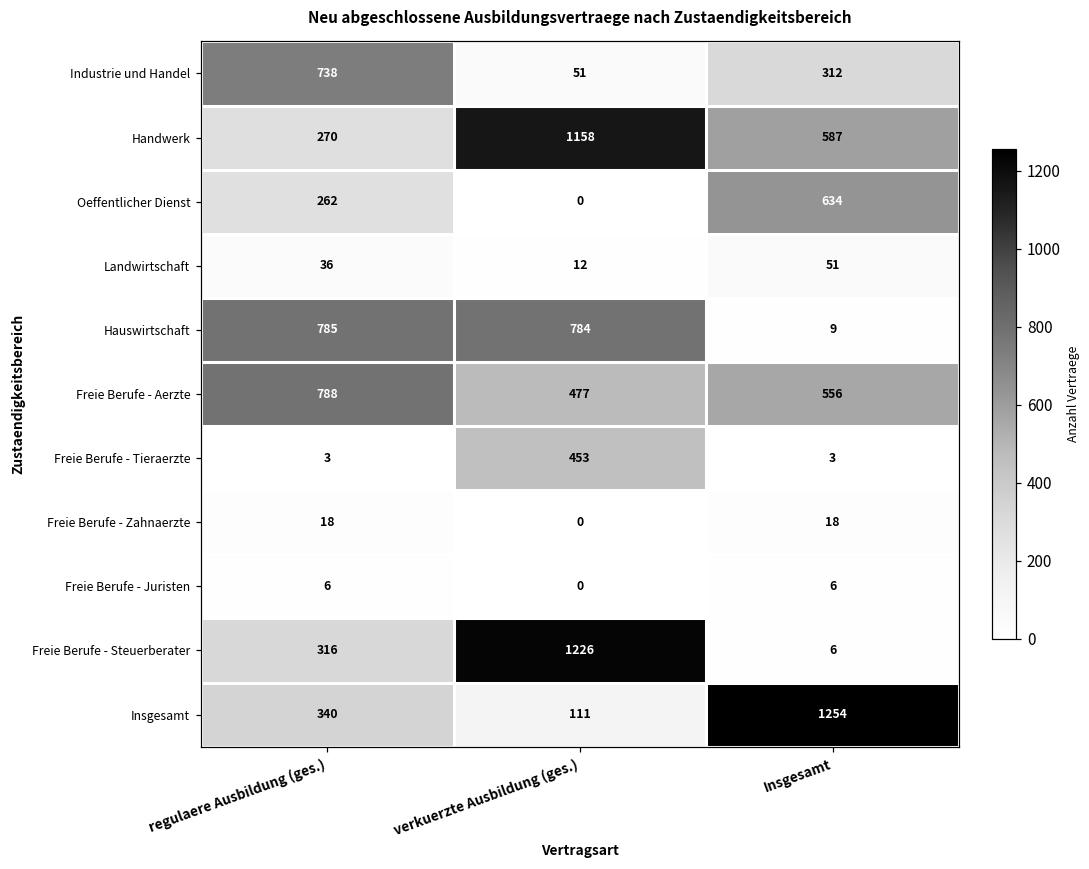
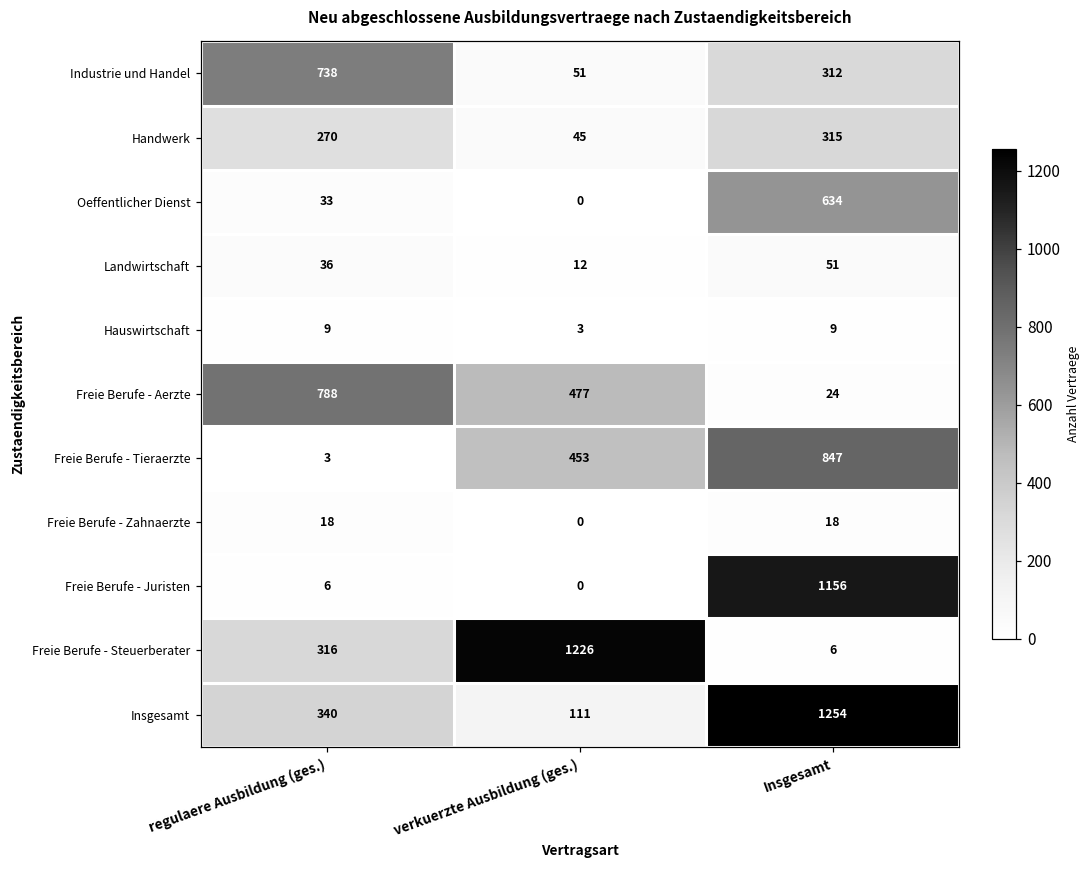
  {
    "Industrie und Handel": {
      "regulaere Ausbildung (ges.)": 738,
      "verkuerzte Ausbildung (ges.)": 51,
      "Insgesamt": 312
    },
    "Handwerk": {
      "regulaere Ausbildung (ges.)": 270,
-     "verkuerzte Ausbildung (ges.)": 1158,
-     "Insgesamt": 587
+     "verkuerzte Ausbildung (ges.)": 45,
+     "Insgesamt": 315
    },
    "Oeffentlicher Dienst": {
-     "regulaere Ausbildung (ges.)": 262,
+     "regulaere Ausbildung (ges.)": 33,
      "verkuerzte Ausbildung (ges.)": 0,
      "Insgesamt": 634
    },
    "Landwirtschaft": {
      "regulaere Ausbildung (ges.)": 36,
      "verkuerzte Ausbildung (ges.)": 12,
      "Insgesamt": 51
    },
    "Hauswirtschaft": {
-     "regulaere Ausbildung (ges.)": 785,
-     "verkuerzte Ausbildung (ges.)": 784,
+     "regulaere Ausbildung (ges.)": 9,
+     "verkuerzte Ausbildung (ges.)": 3,
      "Insgesamt": 9
    },
    "Freie Berufe - Aerzte": {
      "regulaere Ausbildung (ges.)": 788,
      "verkuerzte Ausbildung (ges.)": 477,
-     "Insgesamt": 556
+     "Insgesamt": 24
    },
    "Freie Berufe - Tieraerzte": {
      "regulaere Ausbildung (ges.)": 3,
      "verkuerzte Ausbildung (ges.)": 453,
-     "Insgesamt": 3
+     "Insgesamt": 847
    },
    "Freie Berufe - Zahnaerzte": {
      "regulaere Ausbildung (ges.)": 18,
      "verkuerzte Ausbildung (ges.)": 0,
      "Insgesamt": 18
    },
    "Freie Berufe - Juristen": {
      "regulaere Ausbildung (ges.)": 6,
      "verkuerzte Ausbildung (ges.)": 0,
-     "Insgesamt": 6
+     "Insgesamt": 1156
    },
    "Freie Berufe - Steuerberater": {
      "regulaere Ausbildung (ges.)": 316,
      "verkuerzte Ausbildung (ges.)": 1226,
      "Insgesamt": 6
    },
    "Insgesamt": {
      "regulaere Ausbildung (ges.)": 340,
      "verkuerzte Ausbildung (ges.)": 111,
      "Insgesamt": 1254
    }
  }
